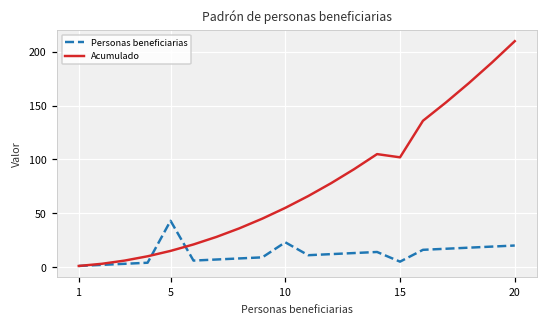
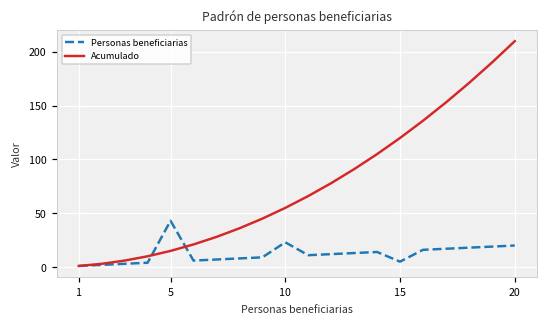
  {
    "Personas beneficiarias": {
      "5": 40,
      "10": 20,
      "15": 10,
      "20": 20
    },
    "Acumulado": {
      "5": 20,
      "10": 60,
-     "15": 100,
+     "15": 120,
      "20": 210
    }
  }
